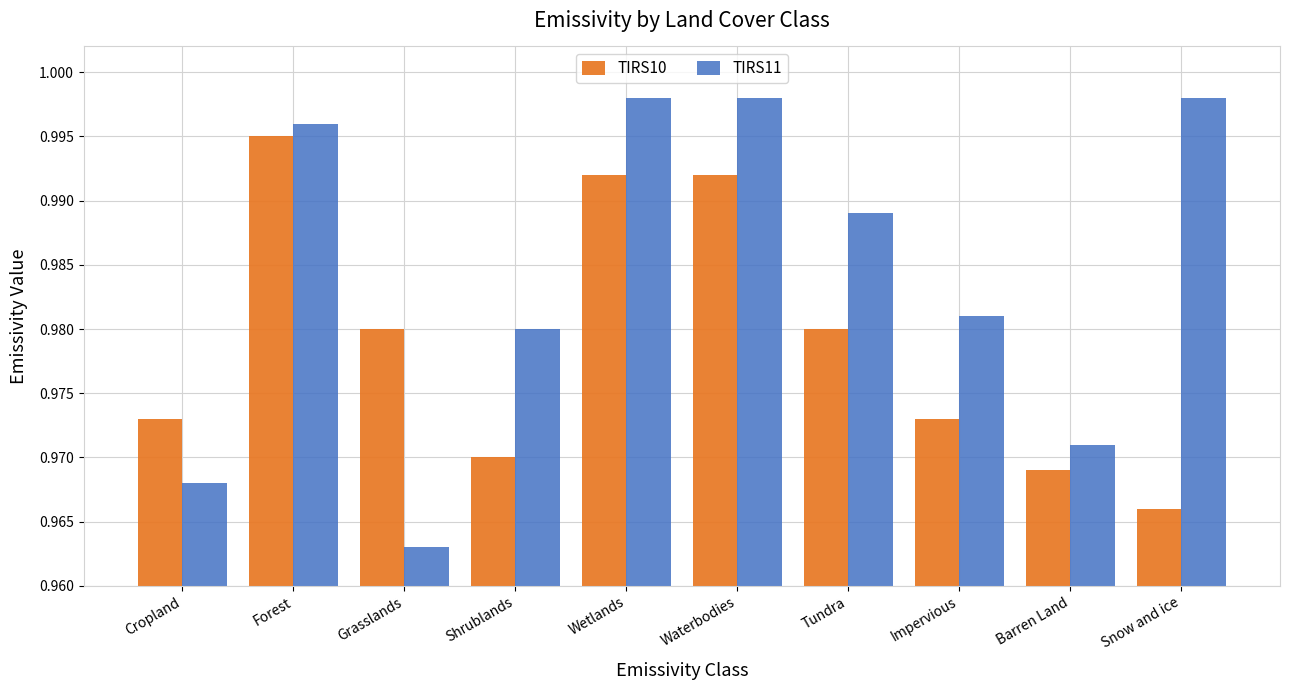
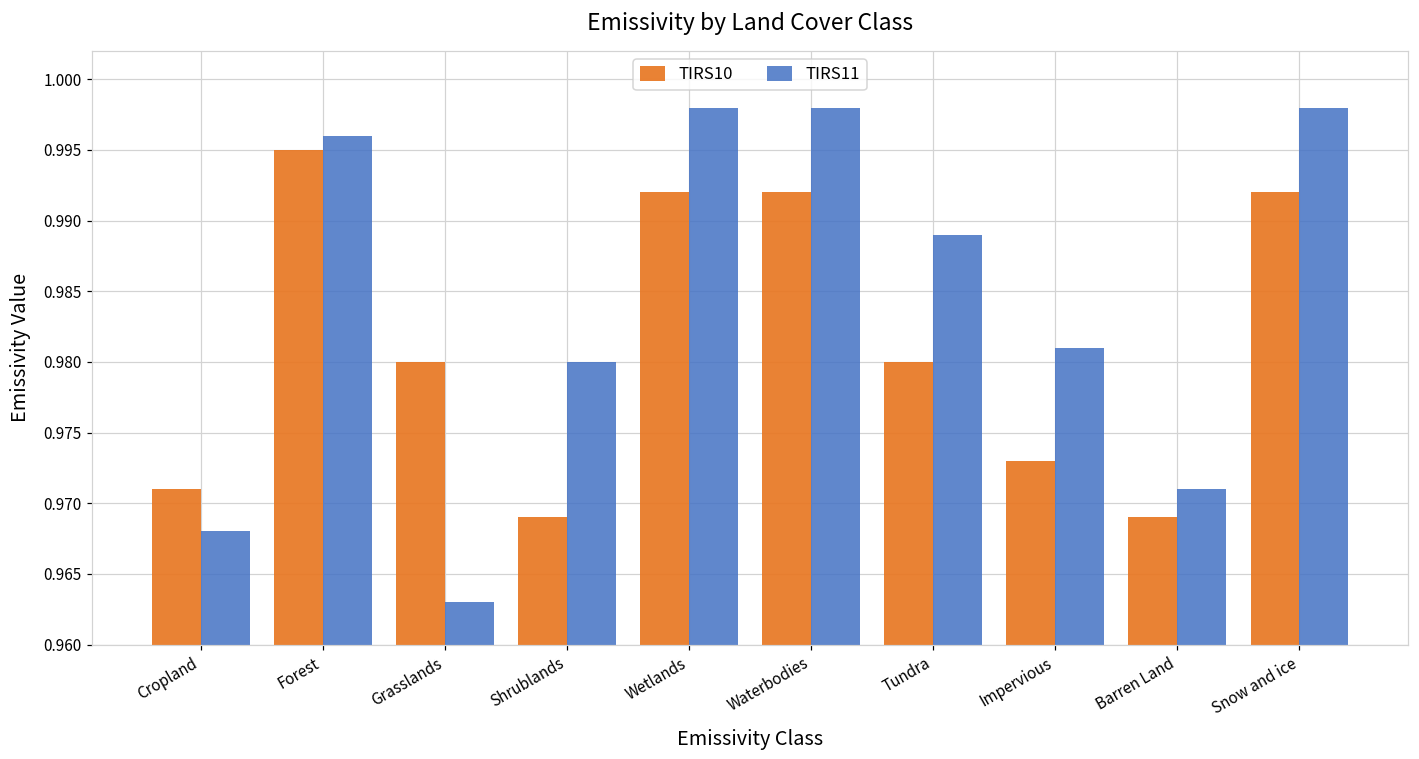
  {
    "TIRS10": {
-     "Cropland": 0.973,
+     "Cropland": 0.971,
      "Forest": 0.995,
      "Grasslands": 0.980,
-     "Shrublands": 0.970,
+     "Shrublands": 0.969,
      "Wetlands": 0.992,
      "Waterbodies": 0.992,
      "Tundra": 0.980,
      "Impervious": 0.973,
      "Barren Land": 0.969,
-     "Snow and ice": 0.966
+     "Snow and ice": 0.992
    },
    "TIRS11": {
      "Cropland": 0.968,
      "Forest": 0.996,
      "Grasslands": 0.963,
      "Shrublands": 0.980,
      "Wetlands": 0.998,
      "Waterbodies": 0.998,
      "Tundra": 0.989,
      "Impervious": 0.981,
      "Barren Land": 0.971,
      "Snow and ice": 0.998
    }
  }
